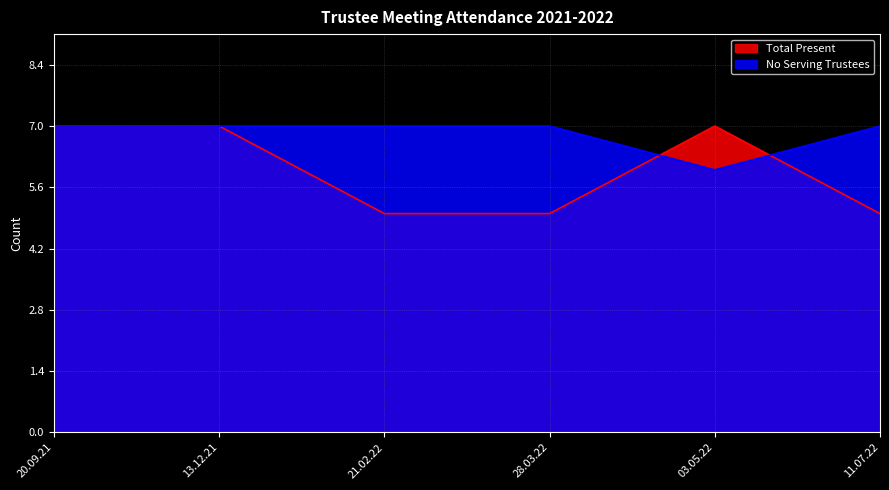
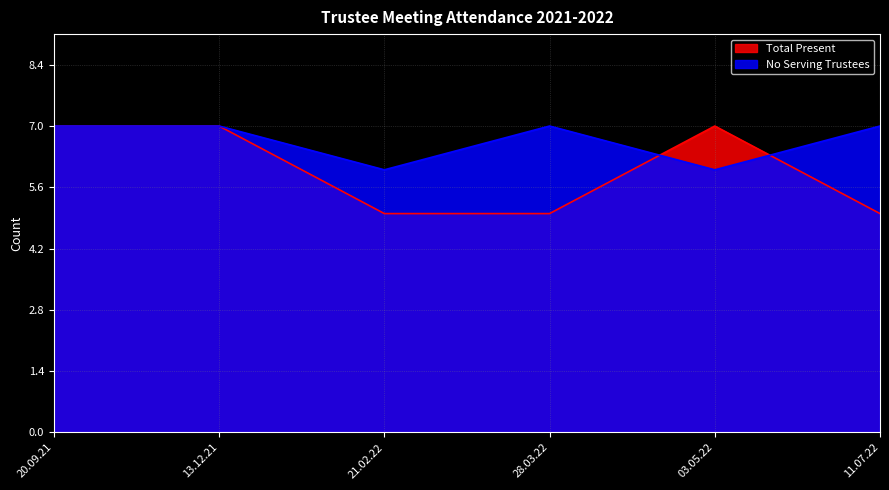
  {
    "Total Present": {
      "21.02.22": 5,
      "28.03.22": 5,
      "03.05.22": 7,
      "11.07.22": 5
    },
    "No Serving Trustees": {
-     "21.02.22": 7,
+     "21.02.22": 6,
      "28.03.22": 7,
      "03.05.22": 6,
      "11.07.22": 7
    }
  }
